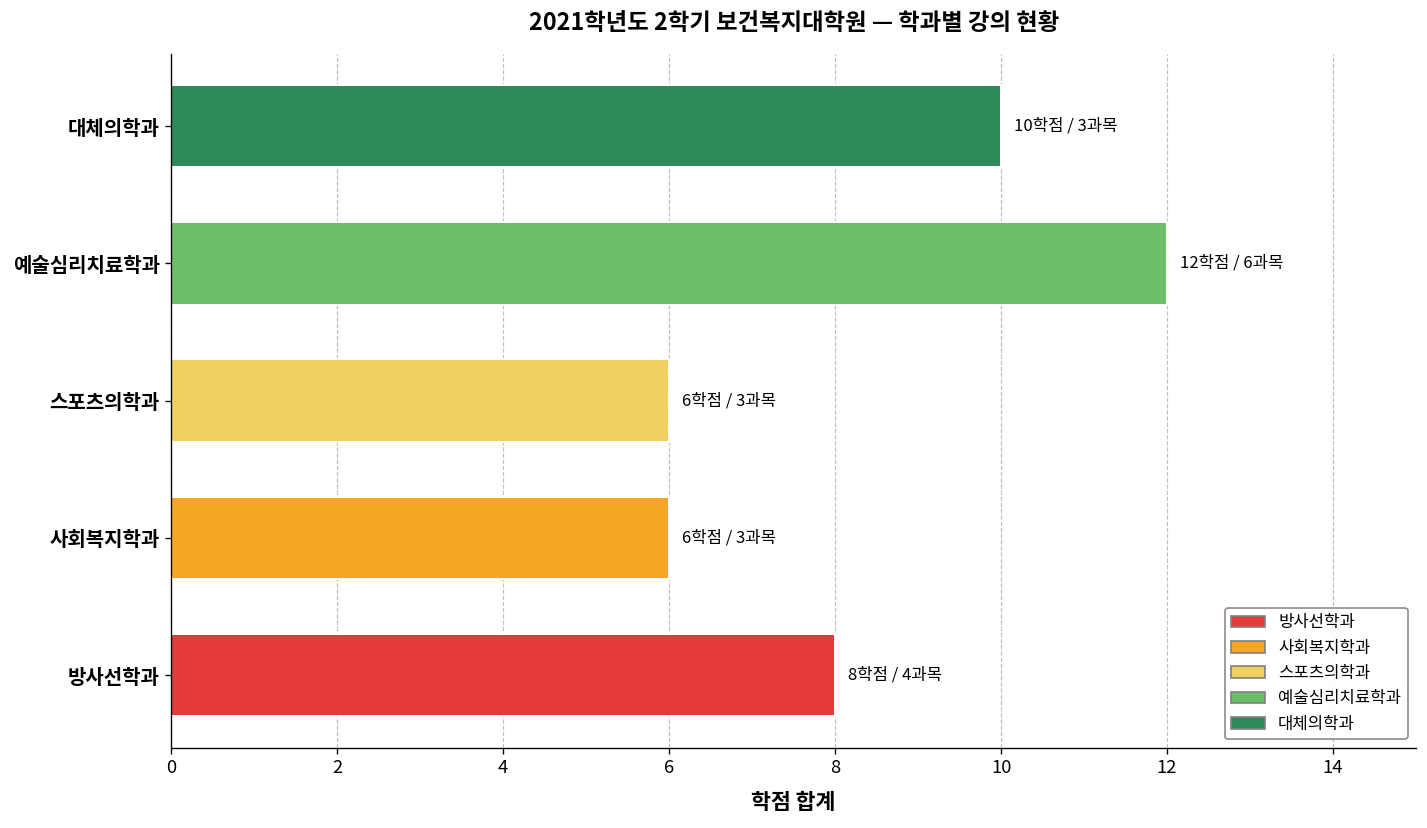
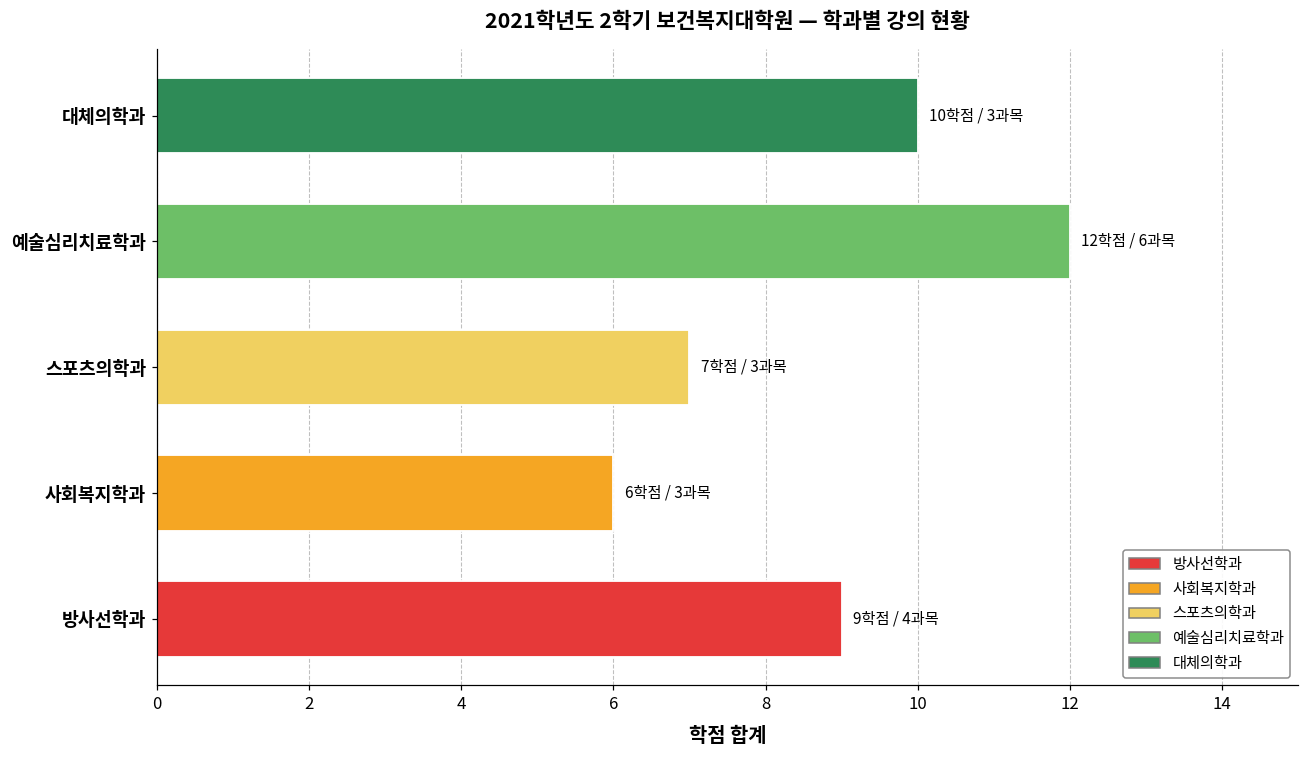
  {
    "대체의학과": 10,
    "예술심리치료학과": 12,
-   "스포츠의학과": 6,
+   "스포츠의학과": 7,
    "사회복지학과": 6,
-   "방사선학과": 8
+   "방사선학과": 9
  }
